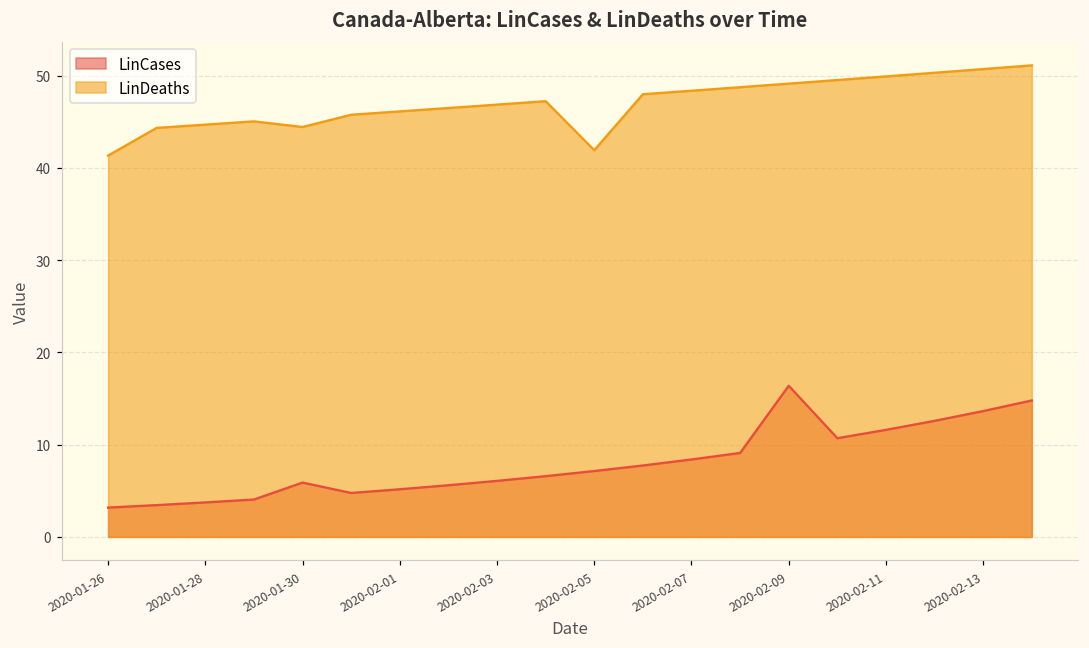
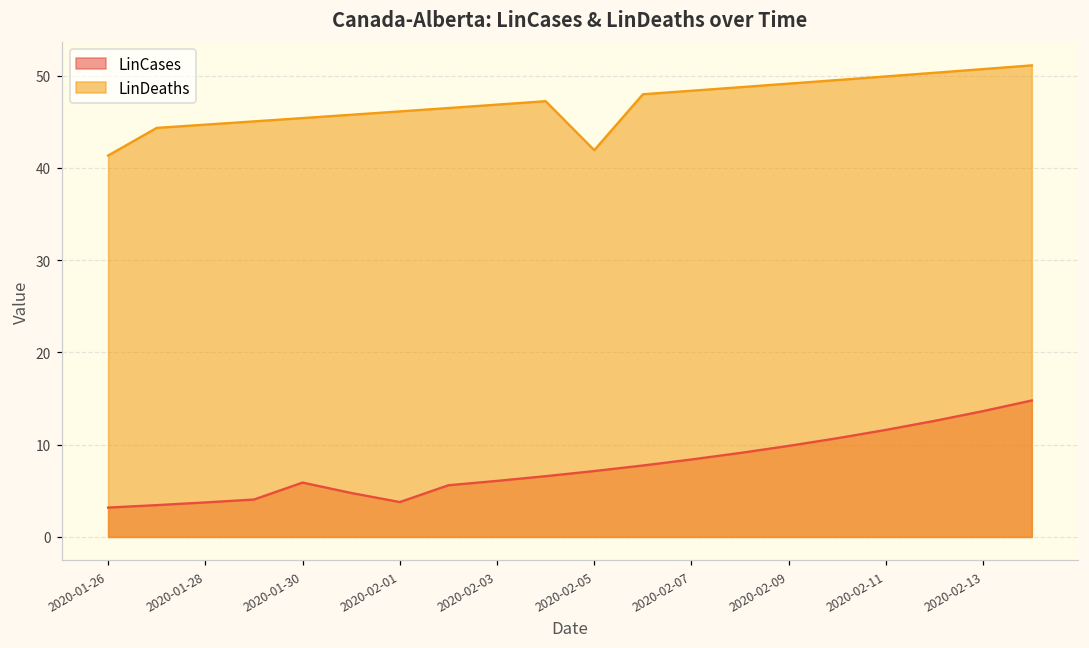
  {
    "LinCases": {
      "2020-01-26": 3,
      "2020-01-28": 4,
      "2020-01-30": 6,
-     "2020-02-01": 5,
+     "2020-02-01": 4,
      "2020-02-03": 6,
      "2020-02-05": 7,
      "2020-02-07": 8,
-     "2020-02-09": 16,
+     "2020-02-09": 10,
      "2020-02-11": 12,
      "2020-02-13": 14
    },
    "LinDeaths": {
      "2020-01-26": 41,
      "2020-01-28": 45,
-     "2020-01-30": 44,
+     "2020-01-30": 45,
      "2020-02-01": 46,
      "2020-02-03": 47,
      "2020-02-05": 42,
      "2020-02-07": 48,
      "2020-02-09": 49,
      "2020-02-11": 50,
      "2020-02-13": 51
    }
  }
